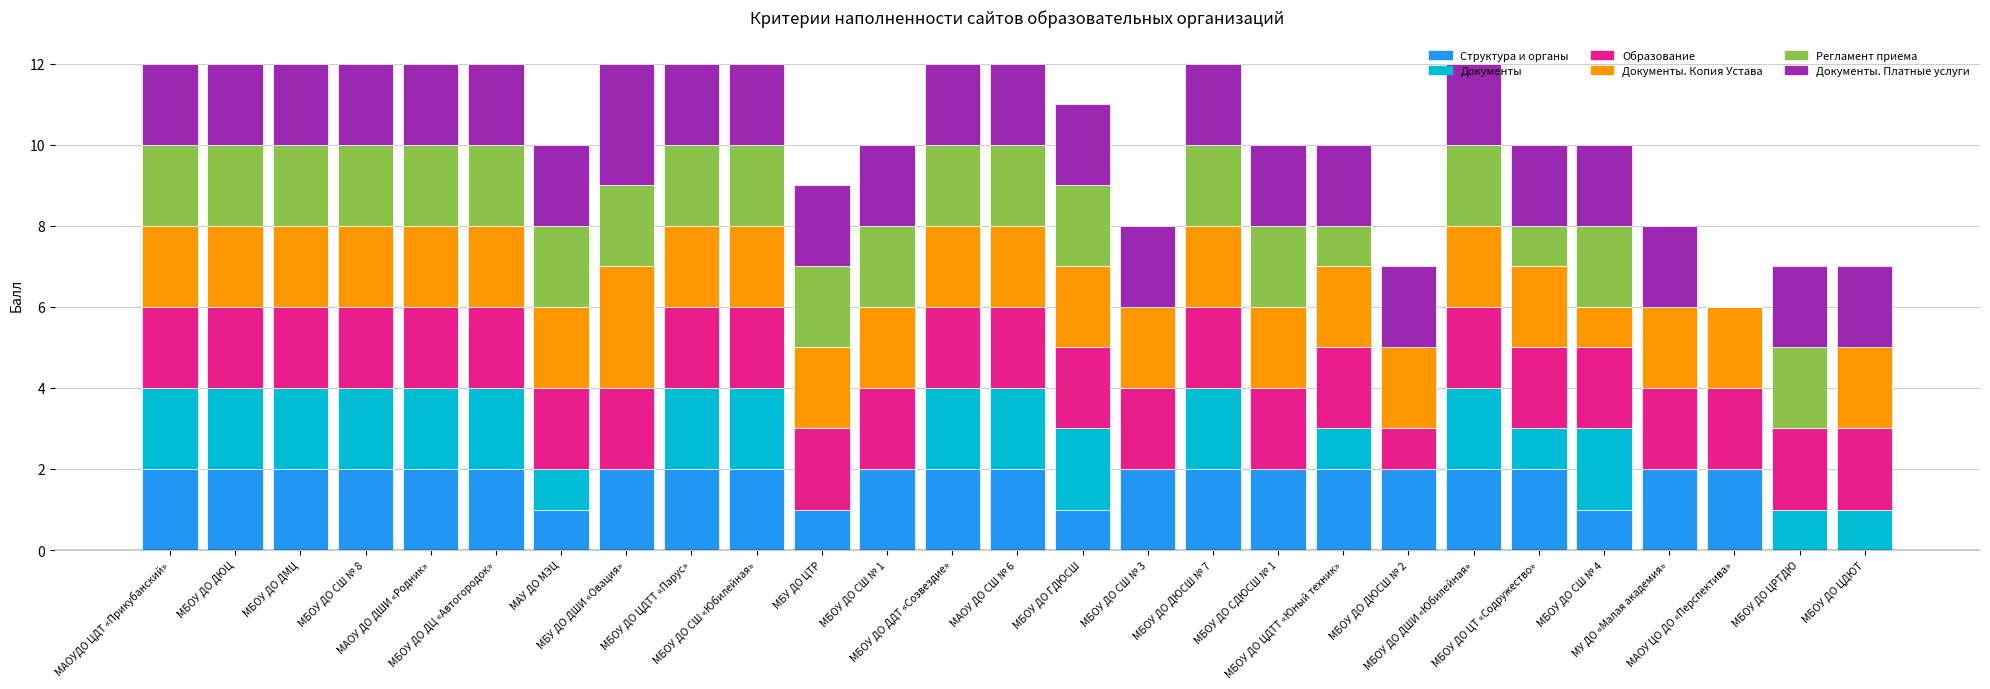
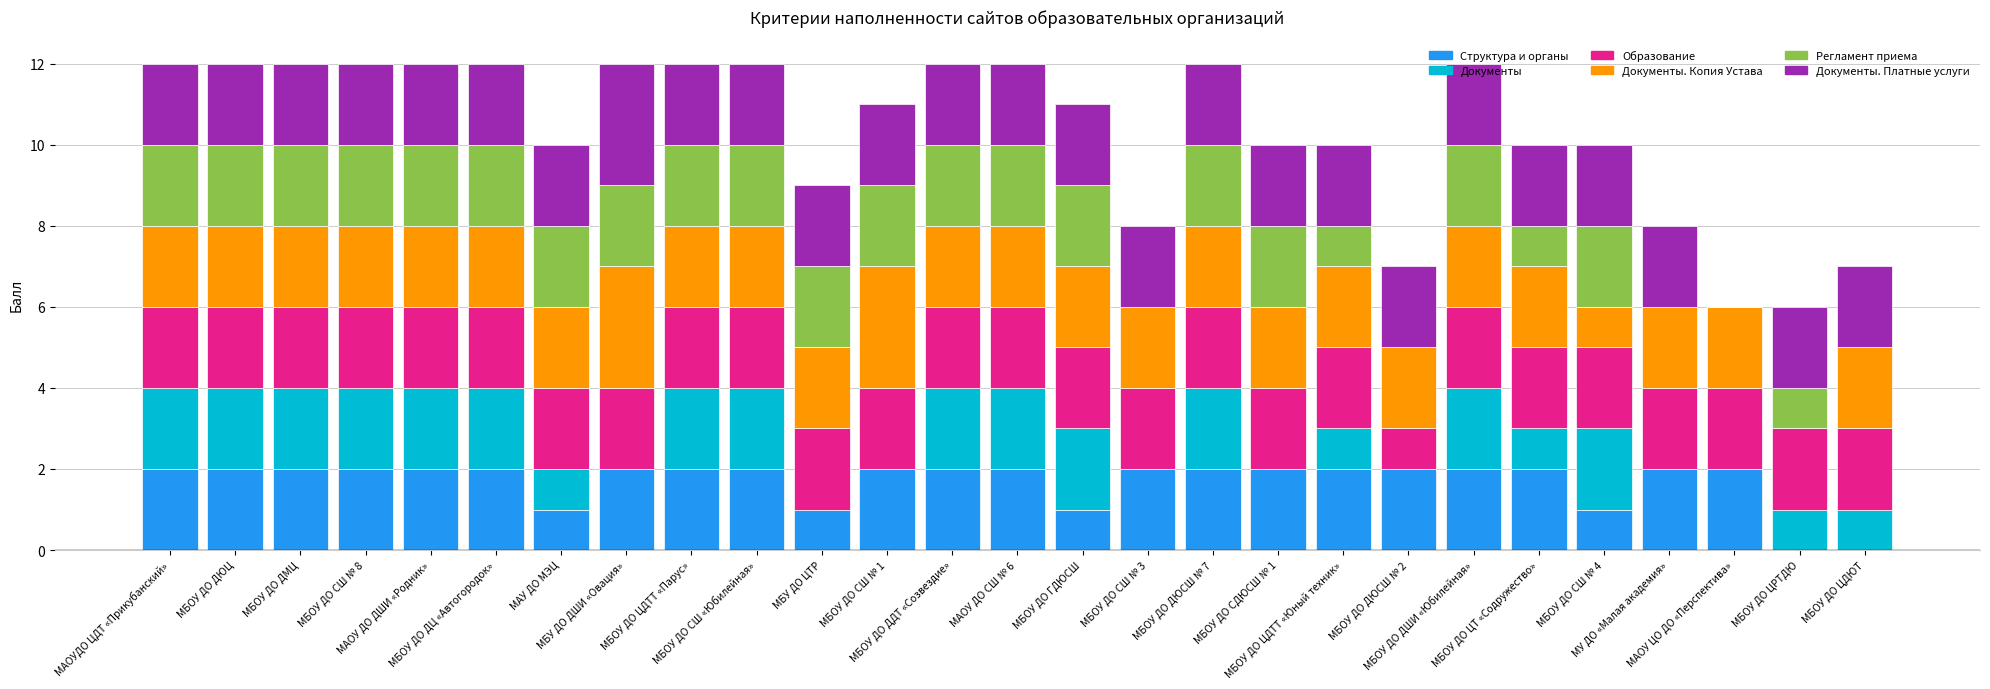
  {
    "Образование": {
      "МАОУДО ЦДТ «Прикубанский»": 2,
      "МБОУ ДО ДЮЦ": 2,
      "МБОУ ДО ДМЦ": 2,
      "МБОУ ДО СШ № 8": 2,
      "МАОУ ДО ДШИ «Родник»": 2,
      "МБОУ ДО ДЦ «Автогородок»": 2,
      "МАУ ДО МЭЦ": 2,
      "МБУ ДО ДШИ «Овация»": 2,
      "МБОУ ДО ЦДТТ «Парус»": 2,
      "МБОУ ДО СШ «Юбилейная»": 2,
      "МБУ ДО ЦТР": 2,
      "МБОУ ДО СШ № 1": 2,
      "МБОУ ДО ДДТ «Созвездие»": 2,
      "МАОУ ДО СШ № 6": 2,
      "МБОУ ДО ГДЮСШ": 2,
      "МБОУ ДО СШ № 3": 2,
      "МБОУ ДО ДЮСШ № 7": 2,
      "МБОУ ДО СДЮСШ № 1": 2,
      "МБОУ ДО ЦДТТ «Юный техник»": 2,
      "МБОУ ДО ДЮСШ № 2": 1,
      "МБОУ ДО ДШИ «Юбилейная»": 2,
      "МБОУ ДО ЦТ «Содружество»": 2,
      "МБОУ ДО СШ № 4": 2,
      "МУ ДО «Малая академия»": 2,
      "МАОУ ЦО ДО «Перспектива»": 2,
      "МБОУ ДО ЦРТДЮ": 2,
      "МБОУ ДО ЦДЮТ": 2
    },
    "Документы. Копия Устава": {
      "МАОУДО ЦДТ «Прикубанский»": 2,
      "МБОУ ДО ДЮЦ": 2,
      "МБОУ ДО ДМЦ": 2,
      "МБОУ ДО СШ № 8": 2,
      "МАОУ ДО ДШИ «Родник»": 2,
      "МБОУ ДО ДЦ «Автогородок»": 2,
      "МАУ ДО МЭЦ": 2,
      "МБУ ДО ДШИ «Овация»": 3,
      "МБОУ ДО ЦДТТ «Парус»": 2,
      "МБОУ ДО СШ «Юбилейная»": 2,
      "МБУ ДО ЦТР": 2,
-     "МБОУ ДО СШ № 1": 2,
+     "МБОУ ДО СШ № 1": 3,
      "МБОУ ДО ДДТ «Созвездие»": 2,
      "МАОУ ДО СШ № 6": 2,
      "МБОУ ДО ГДЮСШ": 2,
      "МБОУ ДО СШ № 3": 2,
      "МБОУ ДО ДЮСШ № 7": 2,
      "МБОУ ДО СДЮСШ № 1": 2,
      "МБОУ ДО ЦДТТ «Юный техник»": 2,
      "МБОУ ДО ДЮСШ № 2": 2,
      "МБОУ ДО ДШИ «Юбилейная»": 2,
      "МБОУ ДО ЦТ «Содружество»": 2,
      "МБОУ ДО СШ № 4": 1,
      "МУ ДО «Малая академия»": 2,
      "МАОУ ЦО ДО «Перспектива»": 2,
      "МБОУ ДО ЦРТДЮ": 0,
      "МБОУ ДО ЦДЮТ": 2
    },
    "Регламент приема": {
      "МАОУДО ЦДТ «Прикубанский»": 2,
      "МБОУ ДО ДЮЦ": 2,
      "МБОУ ДО ДМЦ": 2,
      "МБОУ ДО СШ № 8": 2,
      "МАОУ ДО ДШИ «Родник»": 2,
      "МБОУ ДО ДЦ «Автогородок»": 2,
      "МАУ ДО МЭЦ": 2,
      "МБУ ДО ДШИ «Овация»": 2,
      "МБОУ ДО ЦДТТ «Парус»": 2,
      "МБОУ ДО СШ «Юбилейная»": 2,
      "МБУ ДО ЦТР": 2,
      "МБОУ ДО СШ № 1": 2,
      "МБОУ ДО ДДТ «Созвездие»": 2,
      "МАОУ ДО СШ № 6": 2,
      "МБОУ ДО ГДЮСШ": 2,
      "МБОУ ДО СШ № 3": 0,
      "МБОУ ДО ДЮСШ № 7": 2,
      "МБОУ ДО СДЮСШ № 1": 2,
      "МБОУ ДО ЦДТТ «Юный техник»": 1,
      "МБОУ ДО ДЮСШ № 2": 0,
      "МБОУ ДО ДШИ «Юбилейная»": 2,
      "МБОУ ДО ЦТ «Содружество»": 1,
      "МБОУ ДО СШ № 4": 2,
      "МУ ДО «Малая академия»": 0,
      "МАОУ ЦО ДО «Перспектива»": 0,
-     "МБОУ ДО ЦРТДЮ": 2,
+     "МБОУ ДО ЦРТДЮ": 1,
      "МБОУ ДО ЦДЮТ": 0
    },
    "Документы. Платные услуги": {
      "МАОУДО ЦДТ «Прикубанский»": 2,
      "МБОУ ДО ДЮЦ": 2,
      "МБОУ ДО ДМЦ": 2,
      "МБОУ ДО СШ № 8": 2,
      "МАОУ ДО ДШИ «Родник»": 2,
      "МБОУ ДО ДЦ «Автогородок»": 2,
      "МАУ ДО МЭЦ": 2,
      "МБУ ДО ДШИ «Овация»": 3,
      "МБОУ ДО ЦДТТ «Парус»": 2,
      "МБОУ ДО СШ «Юбилейная»": 2,
      "МБУ ДО ЦТР": 2,
      "МБОУ ДО СШ № 1": 2,
      "МБОУ ДО ДДТ «Созвездие»": 2,
      "МАОУ ДО СШ № 6": 2,
      "МБОУ ДО ГДЮСШ": 2,
      "МБОУ ДО СШ № 3": 2,
      "МБОУ ДО ДЮСШ № 7": 2,
      "МБОУ ДО СДЮСШ № 1": 2,
      "МБОУ ДО ЦДТТ «Юный техник»": 2,
      "МБОУ ДО ДЮСШ № 2": 2,
      "МБОУ ДО ДШИ «Юбилейная»": 2,
      "МБОУ ДО ЦТ «Содружество»": 2,
      "МБОУ ДО СШ № 4": 2,
      "МУ ДО «Малая академия»": 2,
      "МАОУ ЦО ДО «Перспектива»": 0,
      "МБОУ ДО ЦРТДЮ": 2,
      "МБОУ ДО ЦДЮТ": 2
    }
  }
